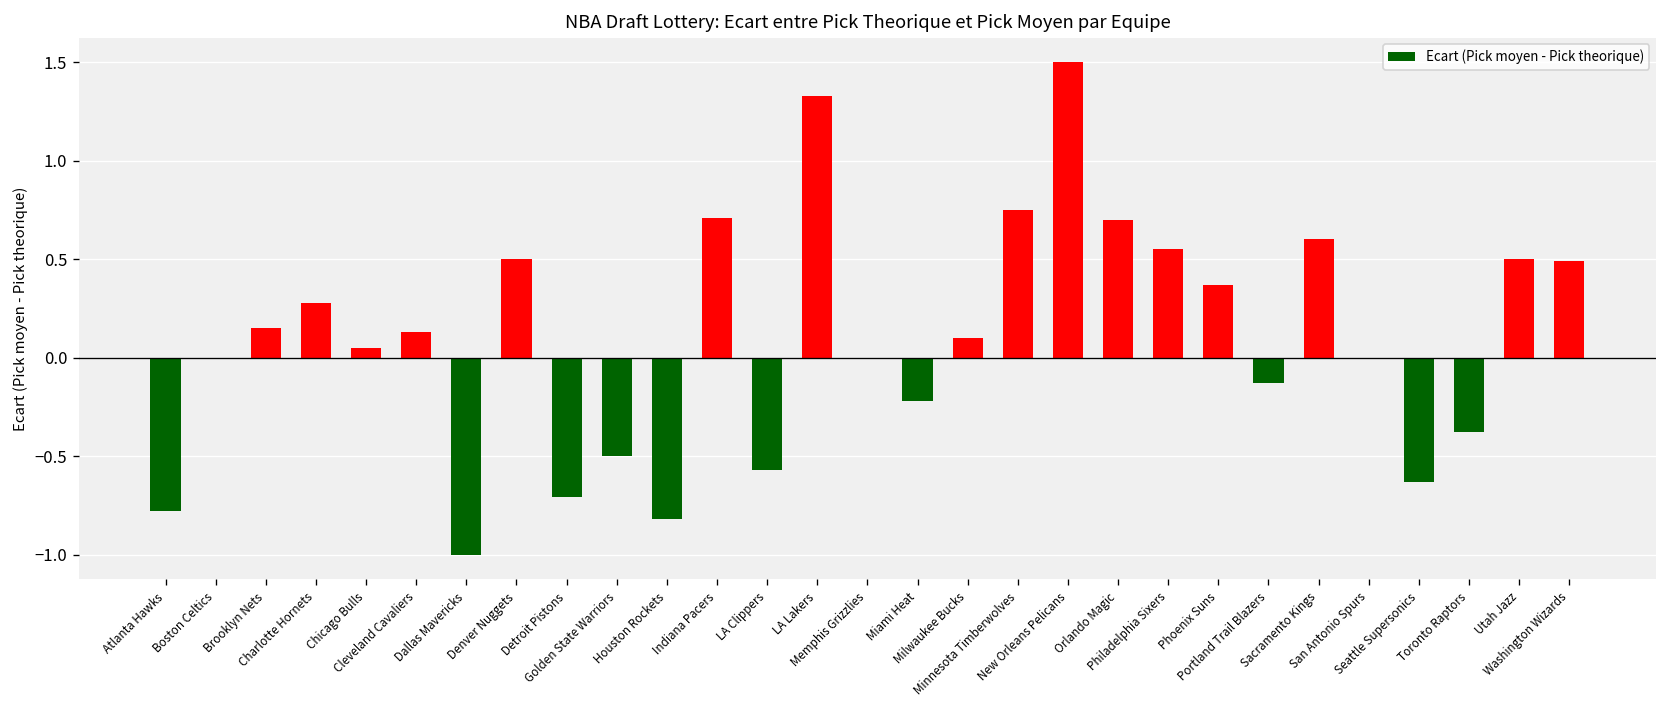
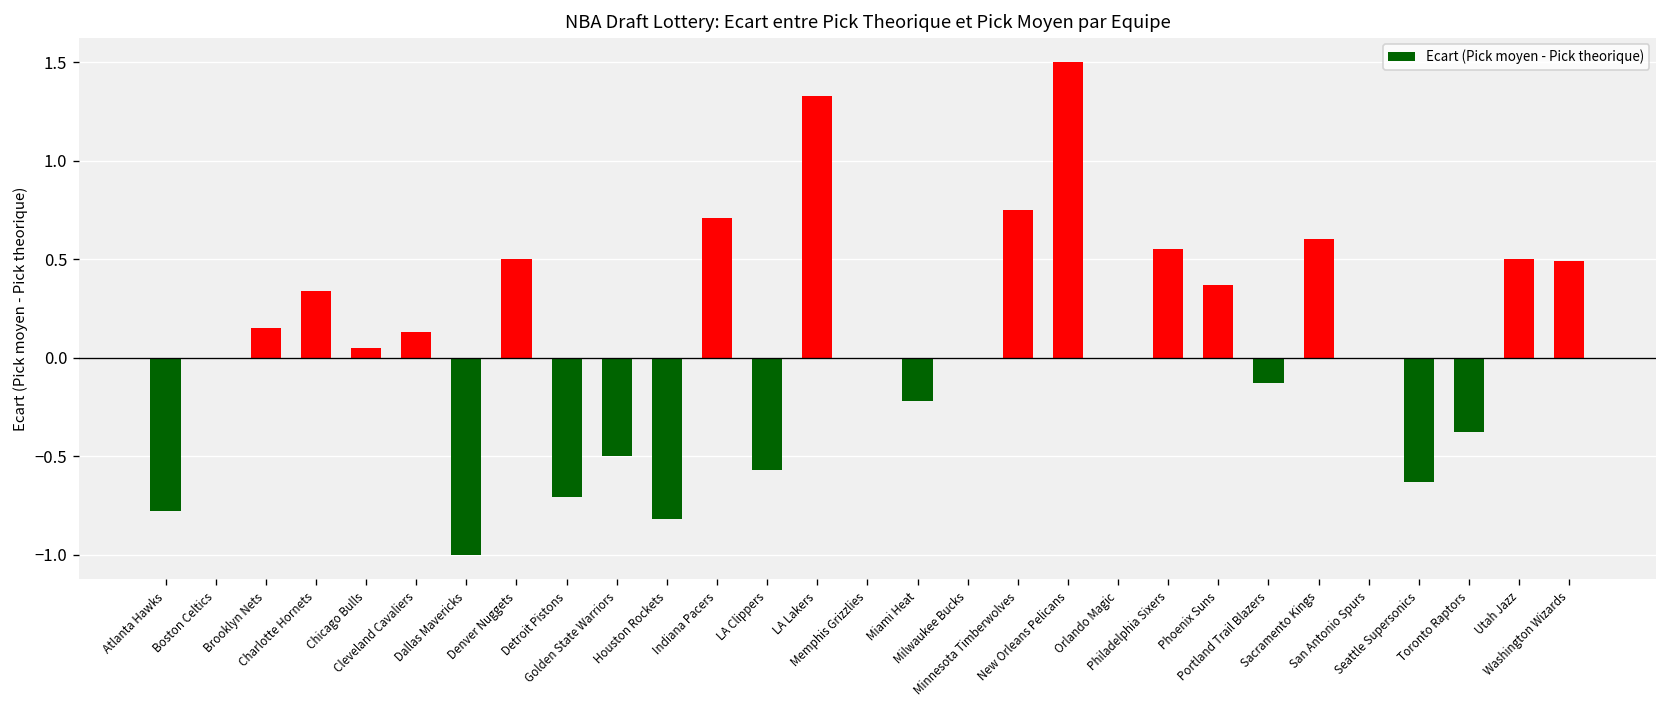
  {
    "Atlanta Hawks": -0.78,
    "Boston Celtics": 0.00,
    "Brooklyn Nets": 0.15,
-   "Charlotte Hornets": 0.28,
+   "Charlotte Hornets": 0.34,
    "Chicago Bulls": 0.05,
    "Cleveland Cavaliers": 0.13,
    "Dallas Mavericks": -1.00,
    "Denver Nuggets": 0.50,
    "Detroit Pistons": -0.71,
    "Golden State Warriors": -0.50,
    "Houston Rockets": -0.82,
    "Indiana Pacers": 0.71,
    "LA Clippers": -0.57,
    "LA Lakers": 1.33,
    "Memphis Grizzlies": 0.00,
    "Miami Heat": -0.22,
-   "Milwaukee Bucks": 0.1,
+   "Milwaukee Bucks": 0.0,
    "Minnesota Timberwolves": 0.75,
    "New Orleans Pelicans": 1.50,
-   "Orlando Magic": 0.7,
+   "Orlando Magic": 0.0,
    "Philadelphia Sixers": 0.55,
    "Phoenix Suns": 0.37,
    "Portland Trail Blazers": -0.13,
    "Sacramento Kings": 0.60,
    "San Antonio Spurs": 0.00,
    "Seattle Supersonics": -0.63,
    "Toronto Raptors": -0.38,
    "Utah Jazz": 0.50,
    "Washington Wizards": 0.49
  }
